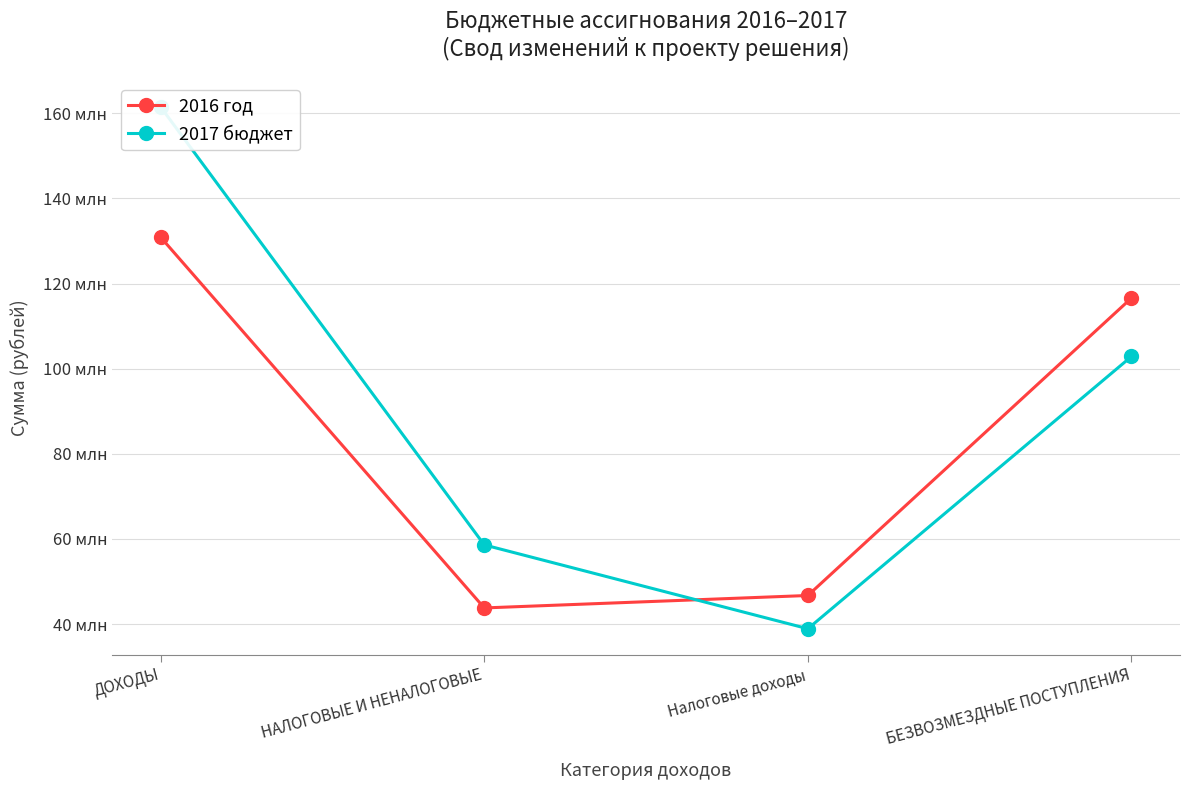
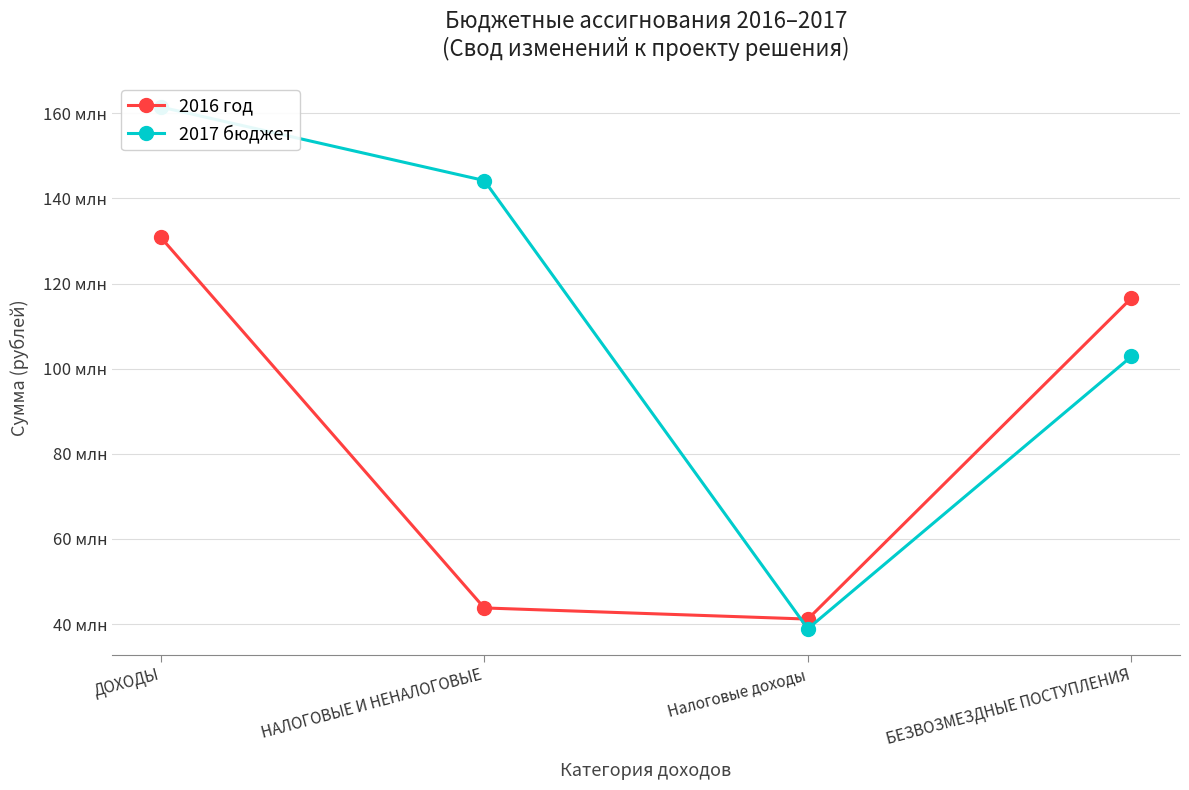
  {
    "2016 год": {
      "ДОХОДЫ": "131 млн",
      "НАЛОГОВЫЕ И НЕНАЛОГОВЫЕ": "44 млн",
-     "Налоговые доходы": "47 млн",
+     "Налоговые доходы": "41 млн",
      "БЕЗВОЗМЕЗДНЫЕ ПОСТУПЛЕНИЯ": "117 млн"
    },
    "2017 бюджет": {
-     "НАЛОГОВЫЕ И НЕНАЛОГОВЫЕ": "59 млн",
+     "НАЛОГОВЫЕ И НЕНАЛОГОВЫЕ": "144 млн",
      "Налоговые доходы": "39 млн",
      "БЕЗВОЗМЕЗДНЫЕ ПОСТУПЛЕНИЯ": "103 млн"
    }
  }
